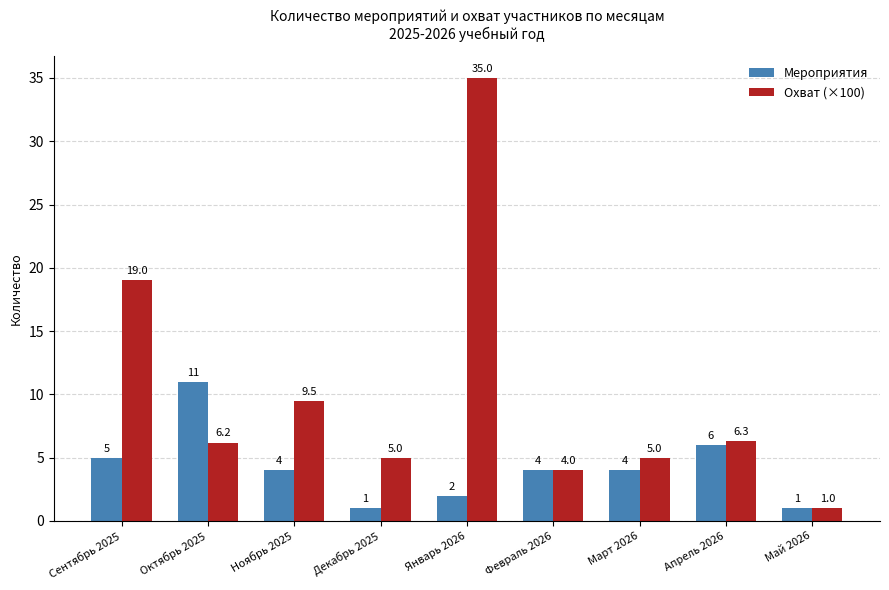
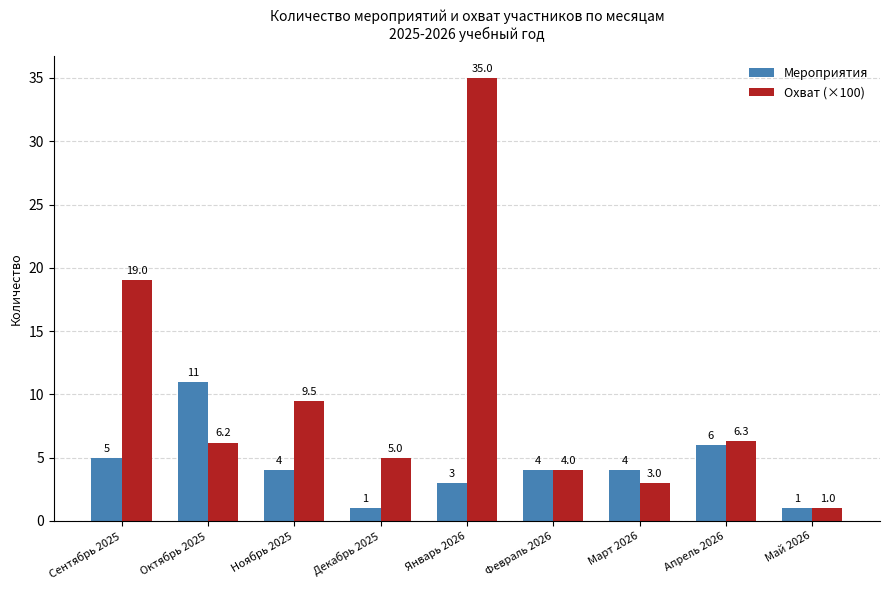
  {
    "Мероприятия": {
      "Сентябрь 2025": 5,
      "Октябрь 2025": 11,
      "Ноябрь 2025": 4,
      "Декабрь 2025": 1,
-     "Январь 2026": 2,
+     "Январь 2026": 3,
      "Февраль 2026": 4,
      "Март 2026": 4,
      "Апрель 2026": 6,
      "Май 2026": 1
    },
    "Охват (×100)": {
      "Сентябрь 2025": 19.0,
      "Октябрь 2025": 6.2,
      "Ноябрь 2025": 9.5,
      "Декабрь 2025": 5.0,
      "Январь 2026": 35.0,
      "Февраль 2026": 4.0,
-     "Март 2026": 5.0,
+     "Март 2026": 3.0,
      "Апрель 2026": 6.3,
      "Май 2026": 1.0
    }
  }
